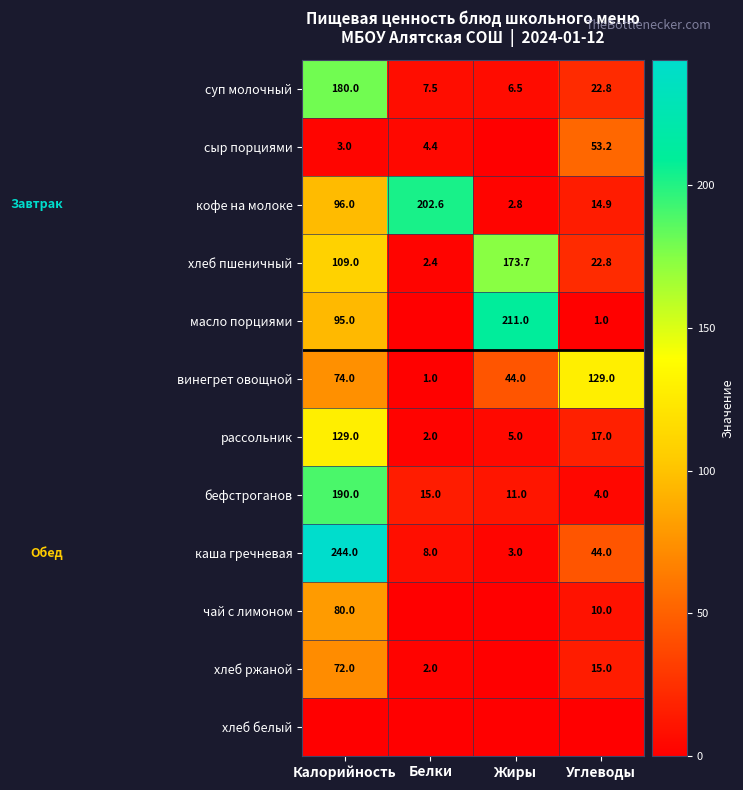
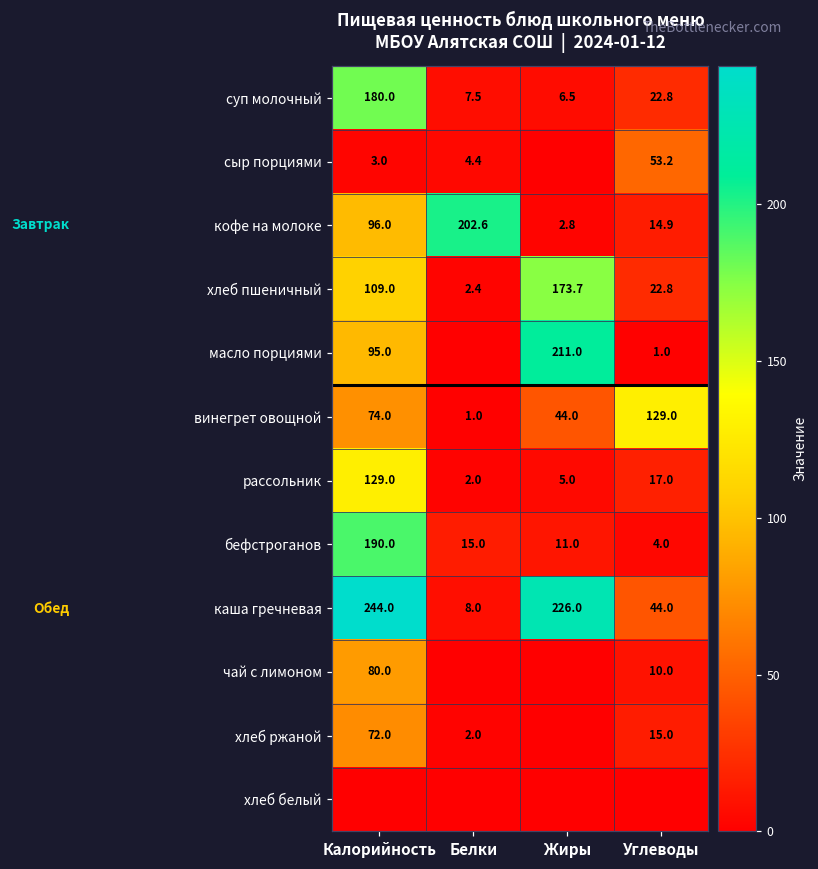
  {
    "суп молочный": {
      "Калорийность": 180.0,
      "Белки": 7.5,
      "Жиры": 6.5,
      "Углеводы": 22.8
    },
    "сыр порциями": {
      "Калорийность": 3.0,
      "Белки": 4.4,
      "Углеводы": 53.2
    },
    "кофе на молоке": {
      "Калорийность": 96.0,
      "Белки": 202.6,
      "Жиры": 2.8,
      "Углеводы": 14.9
    },
    "хлеб пшеничный": {
      "Калорийность": 109.0,
      "Белки": 2.4,
      "Жиры": 173.7,
      "Углеводы": 22.8
    },
    "масло порциями": {
      "Калорийность": 95.0,
      "Жиры": 211.0,
      "Углеводы": 1.0
    },
    "винегрет овощной": {
      "Калорийность": 74.0,
      "Белки": 1.0,
      "Жиры": 44.0,
      "Углеводы": 129.0
    },
    "рассольник": {
      "Калорийность": 129.0,
      "Белки": 2.0,
      "Жиры": 5.0,
      "Углеводы": 17.0
    },
    "бефстроганов": {
      "Калорийность": 190.0,
      "Белки": 15.0,
      "Жиры": 11.0,
      "Углеводы": 4.0
    },
    "каша гречневая": {
      "Калорийность": 244.0,
      "Белки": 8.0,
-     "Жиры": 3.0,
+     "Жиры": 226.0,
      "Углеводы": 44.0
    },
    "чай с лимоном": {
      "Калорийность": 80.0,
      "Углеводы": 10.0
    },
    "хлеб ржаной": {
      "Калорийность": 72.0,
      "Белки": 2.0,
      "Углеводы": 15.0
    }
  }
